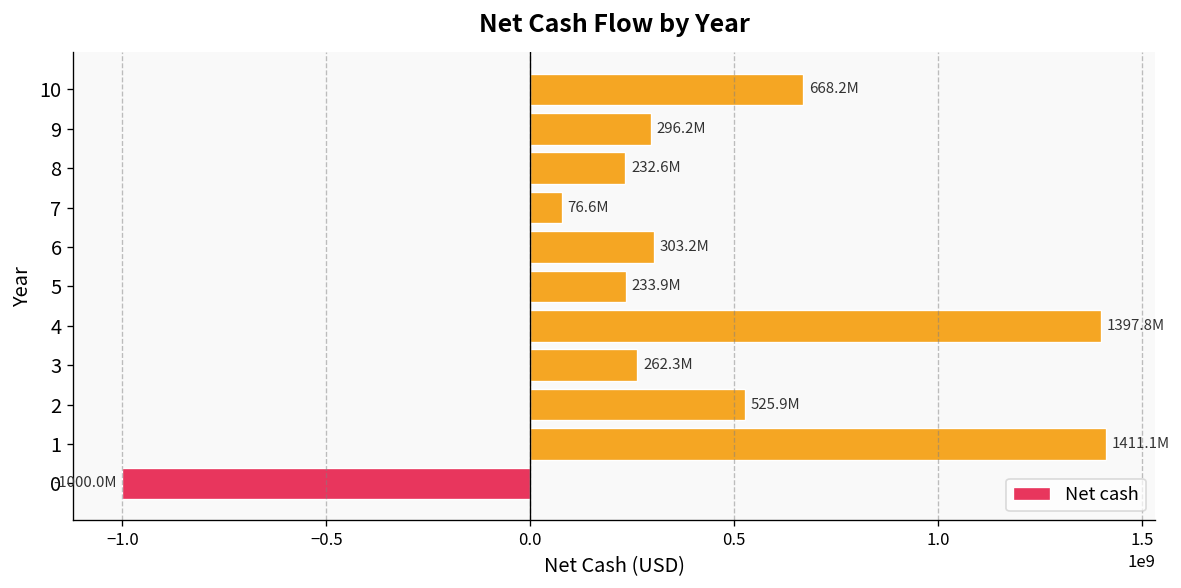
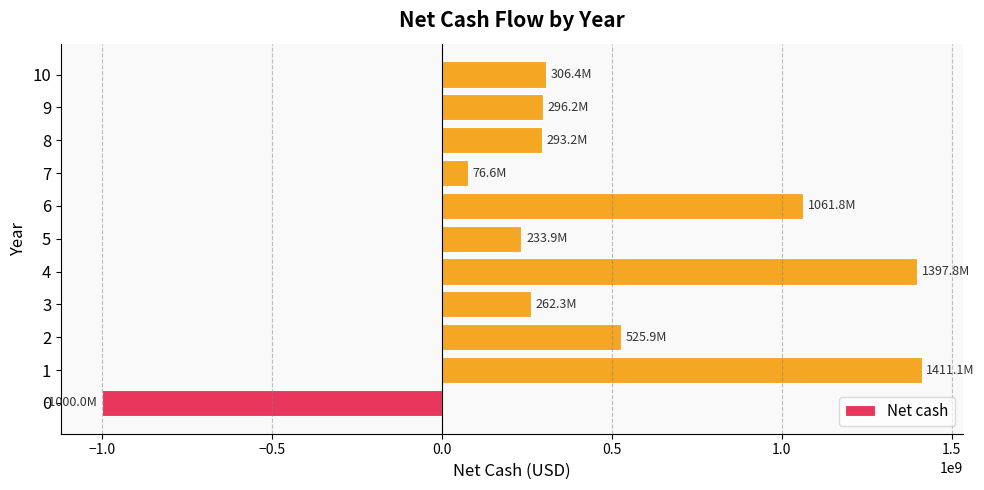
  {
-   "10": "668.2M",
+   "10": "306.4M",
    "9": "296.2M",
-   "8": "232.6M",
+   "8": "293.2M",
    "7": "76.6M",
-   "6": "303.2M",
+   "6": "1061.8M",
    "5": "233.9M",
    "4": "1397.8M",
    "3": "262.3M",
    "2": "525.9M",
    "1": "1411.1M",
    "0": "-1000.0M"
  }
